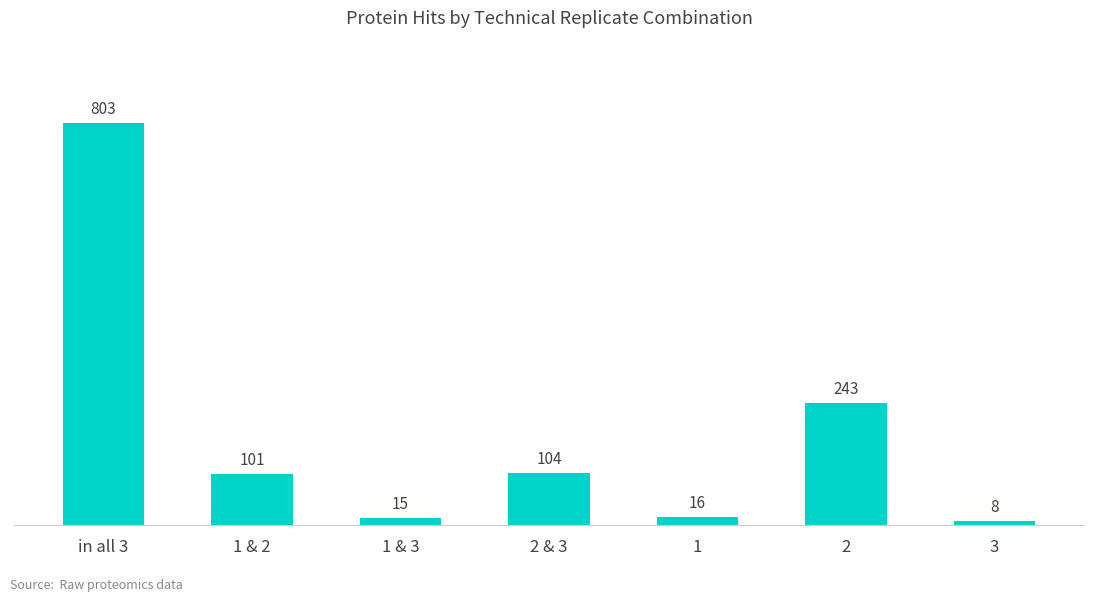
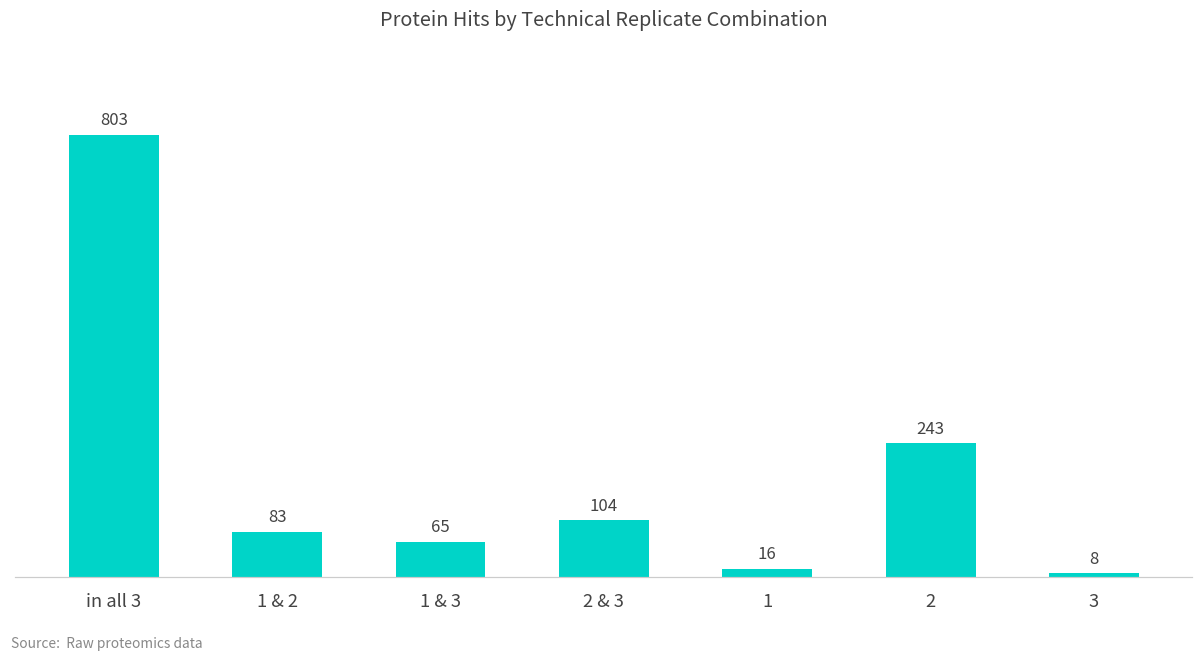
  {
    "in all 3": 803,
-   "1 & 2": 101,
-   "1 & 3": 15,
+   "1 & 2": 83,
+   "1 & 3": 65,
    "2 & 3": 104,
    "1": 16,
    "2": 243,
    "3": 8
  }
